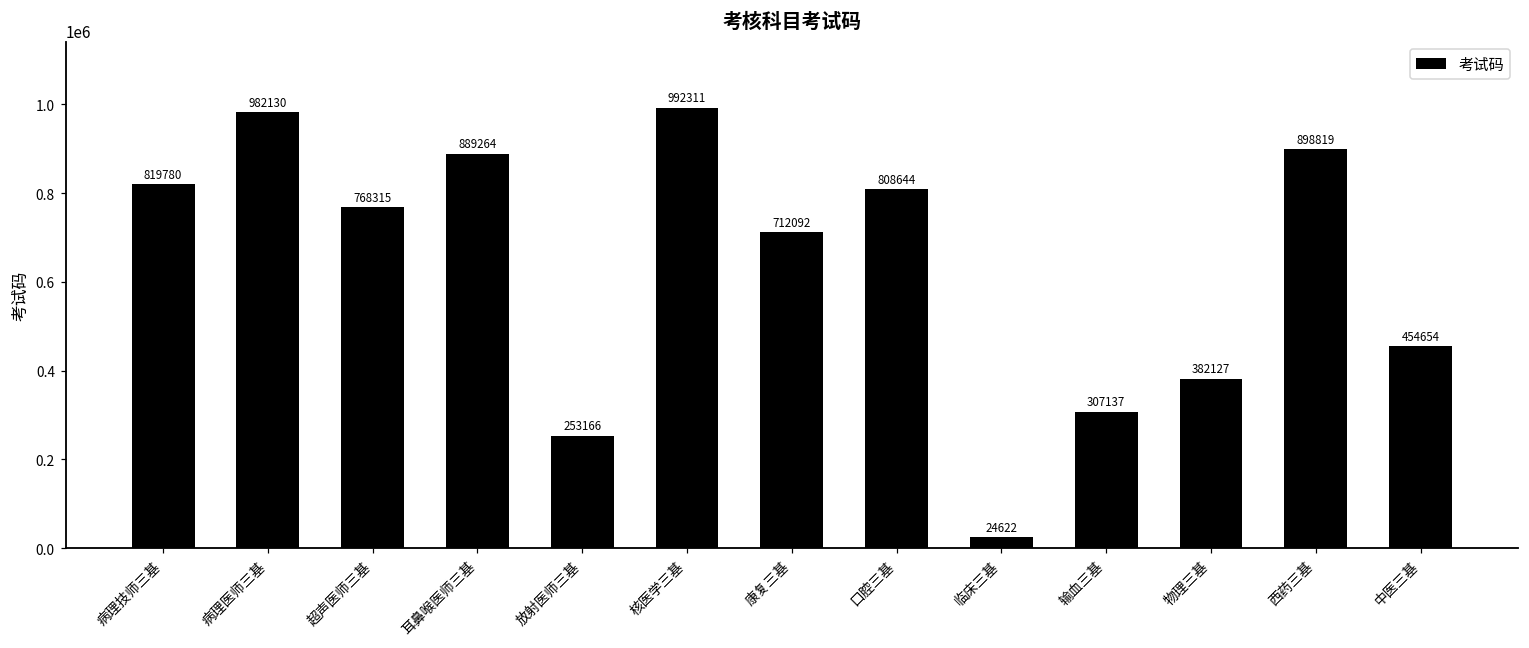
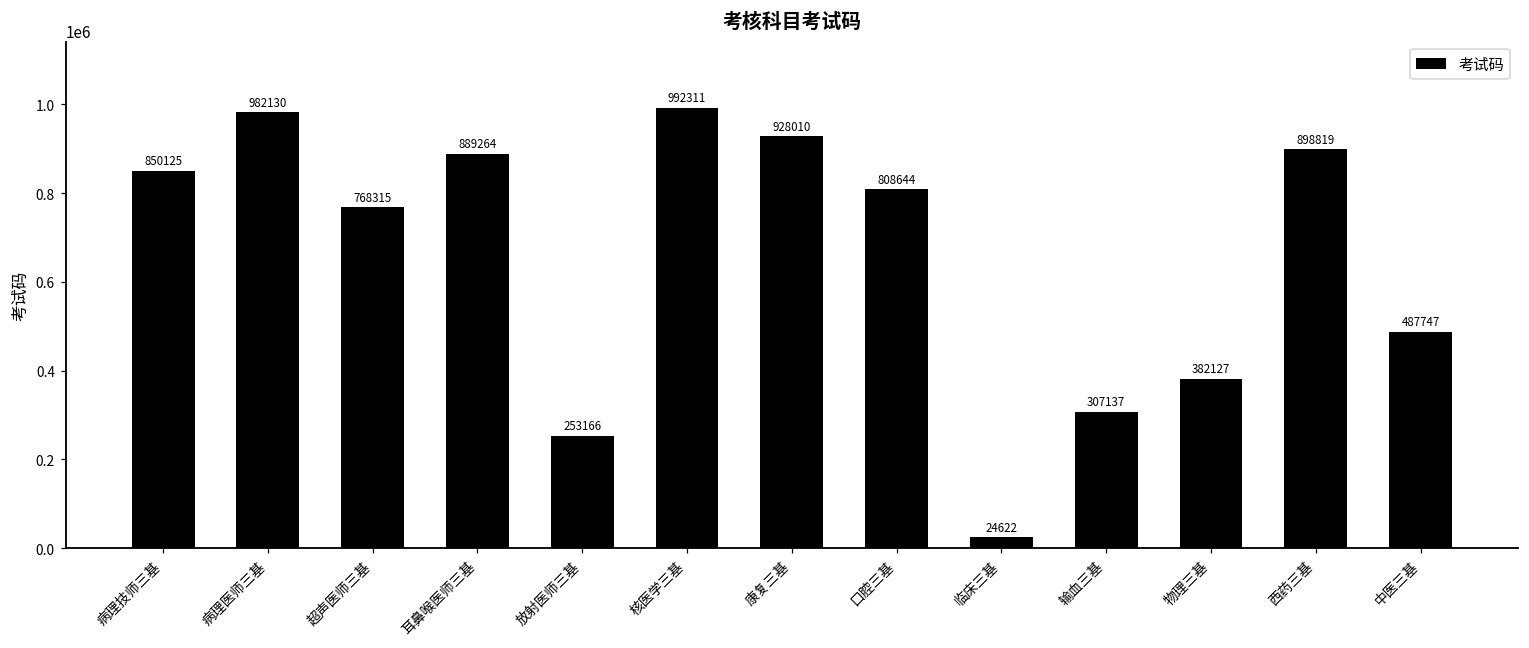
  {
-   "病理技师三基": 819780,
+   "病理技师三基": 850125,
    "病理医师三基": 982130,
    "超声医师三基": 768315,
    "耳鼻喉医师三基": 889264,
    "放射医师三基": 253166,
    "核医学三基": 992311,
-   "康复三基": 712092,
+   "康复三基": 928010,
    "口腔三基": 808644,
    "临床三基": 24622,
    "输血三基": 307137,
    "物理三基": 382127,
    "西药三基": 898819,
-   "中医三基": 454654
+   "中医三基": 487747
  }
